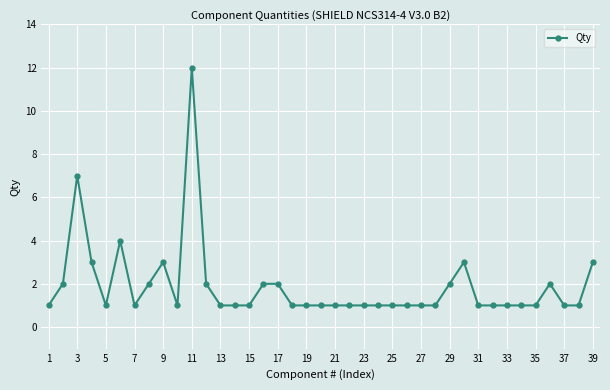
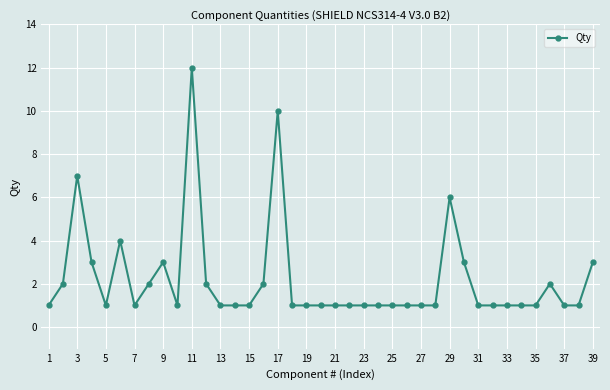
  {
    "1": 1,
    "3": 7,
    "5": 1,
    "7": 1,
    "9": 3,
    "11": 12,
    "13": 1,
    "15": 1,
-   "17": 2,
+   "17": 10,
    "19": 1,
    "21": 1,
    "23": 1,
    "25": 1,
    "27": 1,
-   "29": 2,
+   "29": 6,
    "31": 1,
    "33": 1,
    "35": 1,
    "37": 1,
    "39": 3
  }
